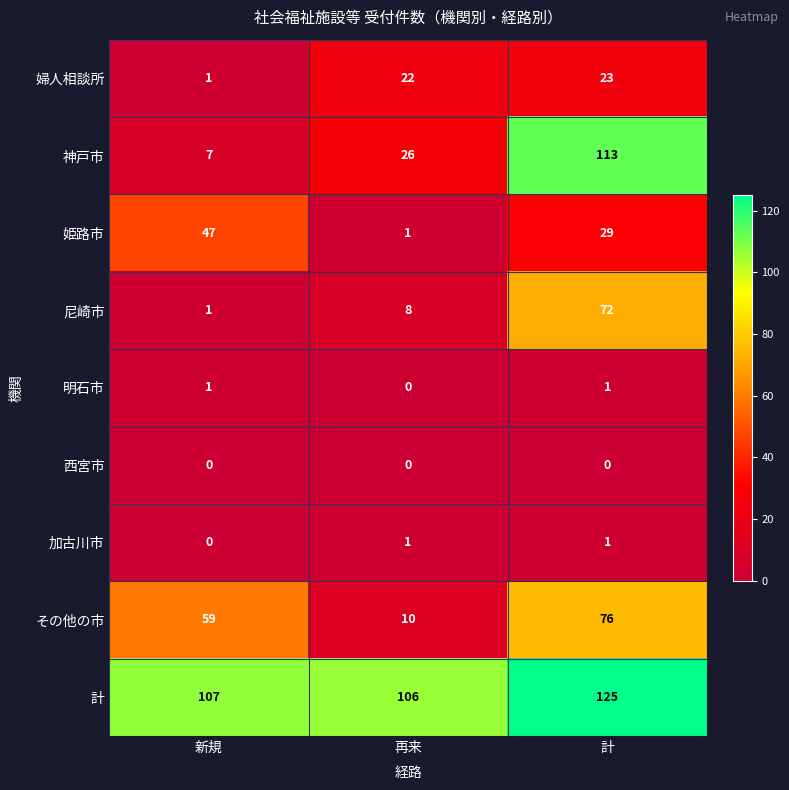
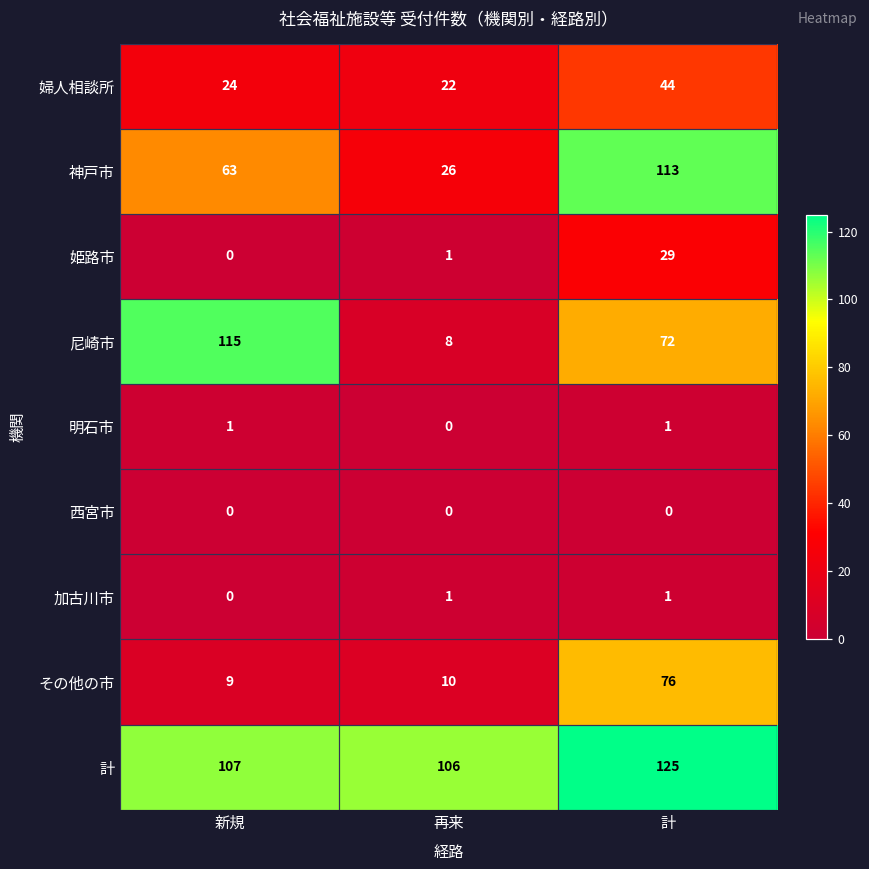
  {
    "婦人相談所": {
-     "新規": 1,
+     "新規": 24,
      "再来": 22,
-     "計": 23
+     "計": 44
    },
    "神戸市": {
-     "新規": 7,
+     "新規": 63,
      "再来": 26,
      "計": 113
    },
    "姫路市": {
-     "新規": 47,
+     "新規": 0,
      "再来": 1,
      "計": 29
    },
    "尼崎市": {
-     "新規": 1,
+     "新規": 115,
      "再来": 8,
      "計": 72
    },
    "明石市": {
      "新規": 1,
      "再来": 0,
      "計": 1
    },
    "西宮市": {
      "新規": 0,
      "再来": 0,
      "計": 0
    },
    "加古川市": {
      "新規": 0,
      "再来": 1,
      "計": 1
    },
    "その他の市": {
-     "新規": 59,
+     "新規": 9,
      "再来": 10,
      "計": 76
    },
    "計": {
      "新規": 107,
      "再来": 106,
      "計": 125
    }
  }
